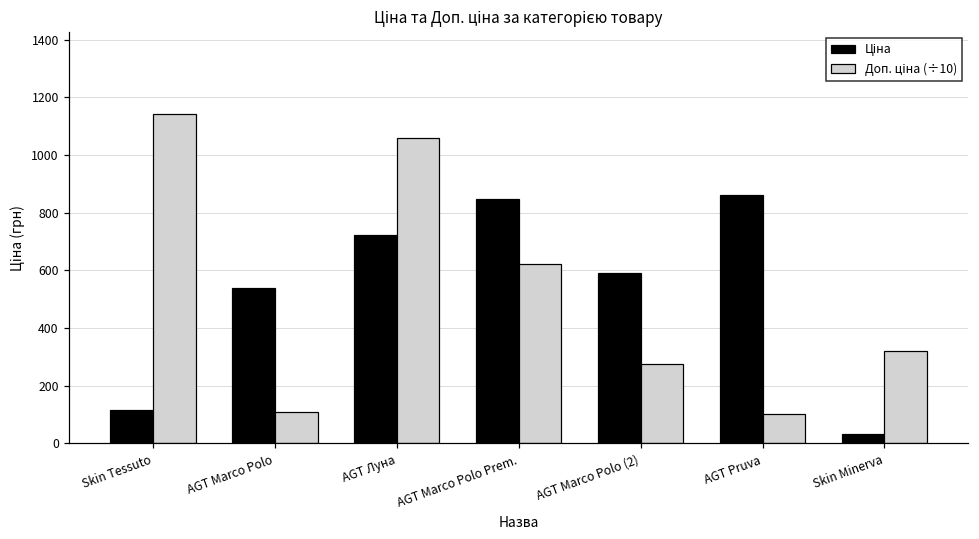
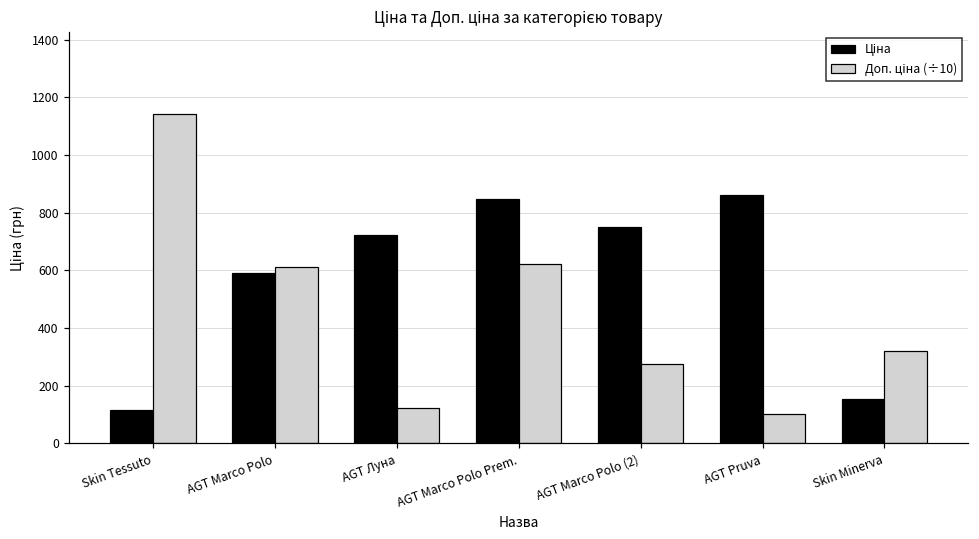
  {
    "Ціна": {
      "Skin Tessuto": 110,
-     "AGT Marco Polo": 540,
+     "AGT Marco Polo": 590,
      "AGT Луна": 720,
      "AGT Marco Polo Prem.": 850,
-     "AGT Marco Polo (2)": 590,
+     "AGT Marco Polo (2)": 750,
      "AGT Pruva": 860,
-     "Skin Minerva": 30
+     "Skin Minerva": 150
    },
    "Доп. ціна (÷10)": {
      "Skin Tessuto": 1140,
-     "AGT Marco Polo": 110,
-     "AGT Луна": 1060,
+     "AGT Marco Polo": 610,
+     "AGT Луна": 120,
      "AGT Marco Polo Prem.": 620,
      "AGT Marco Polo (2)": 280,
      "AGT Pruva": 100,
      "Skin Minerva": 320
    }
  }
